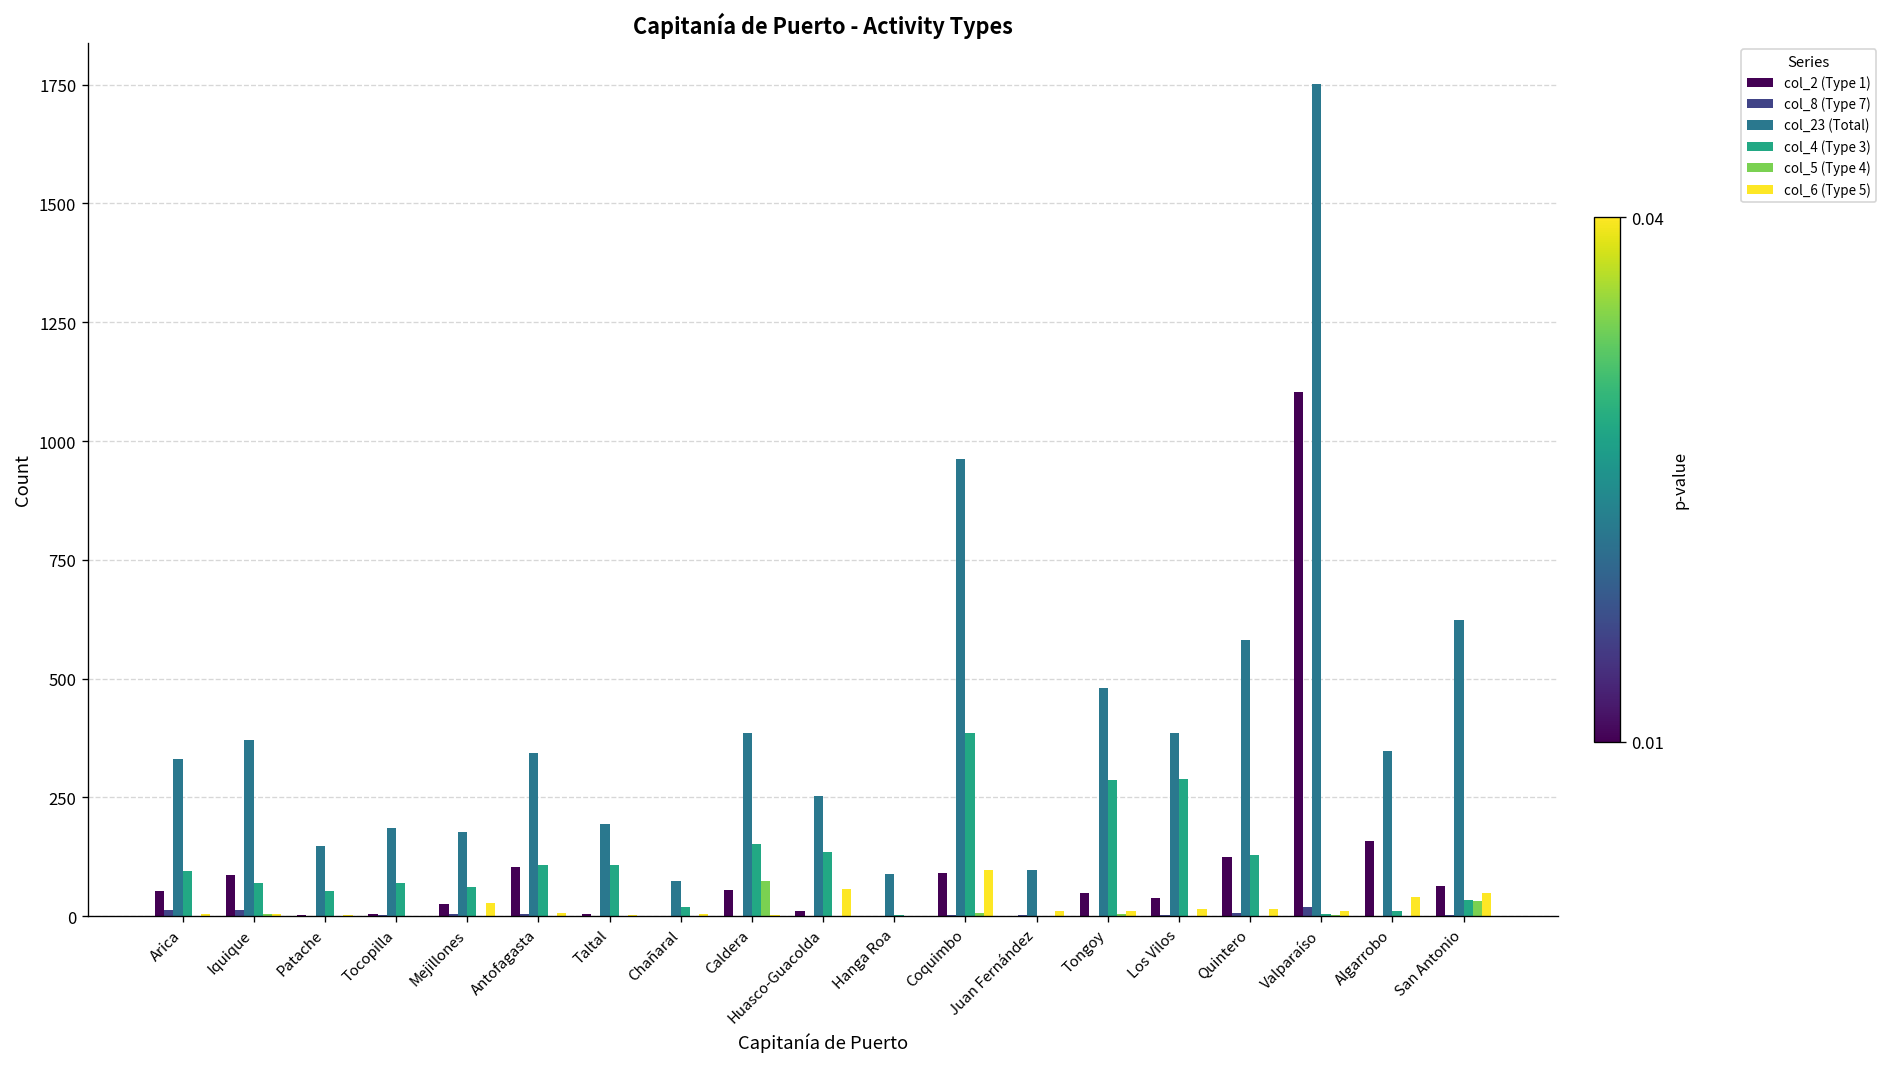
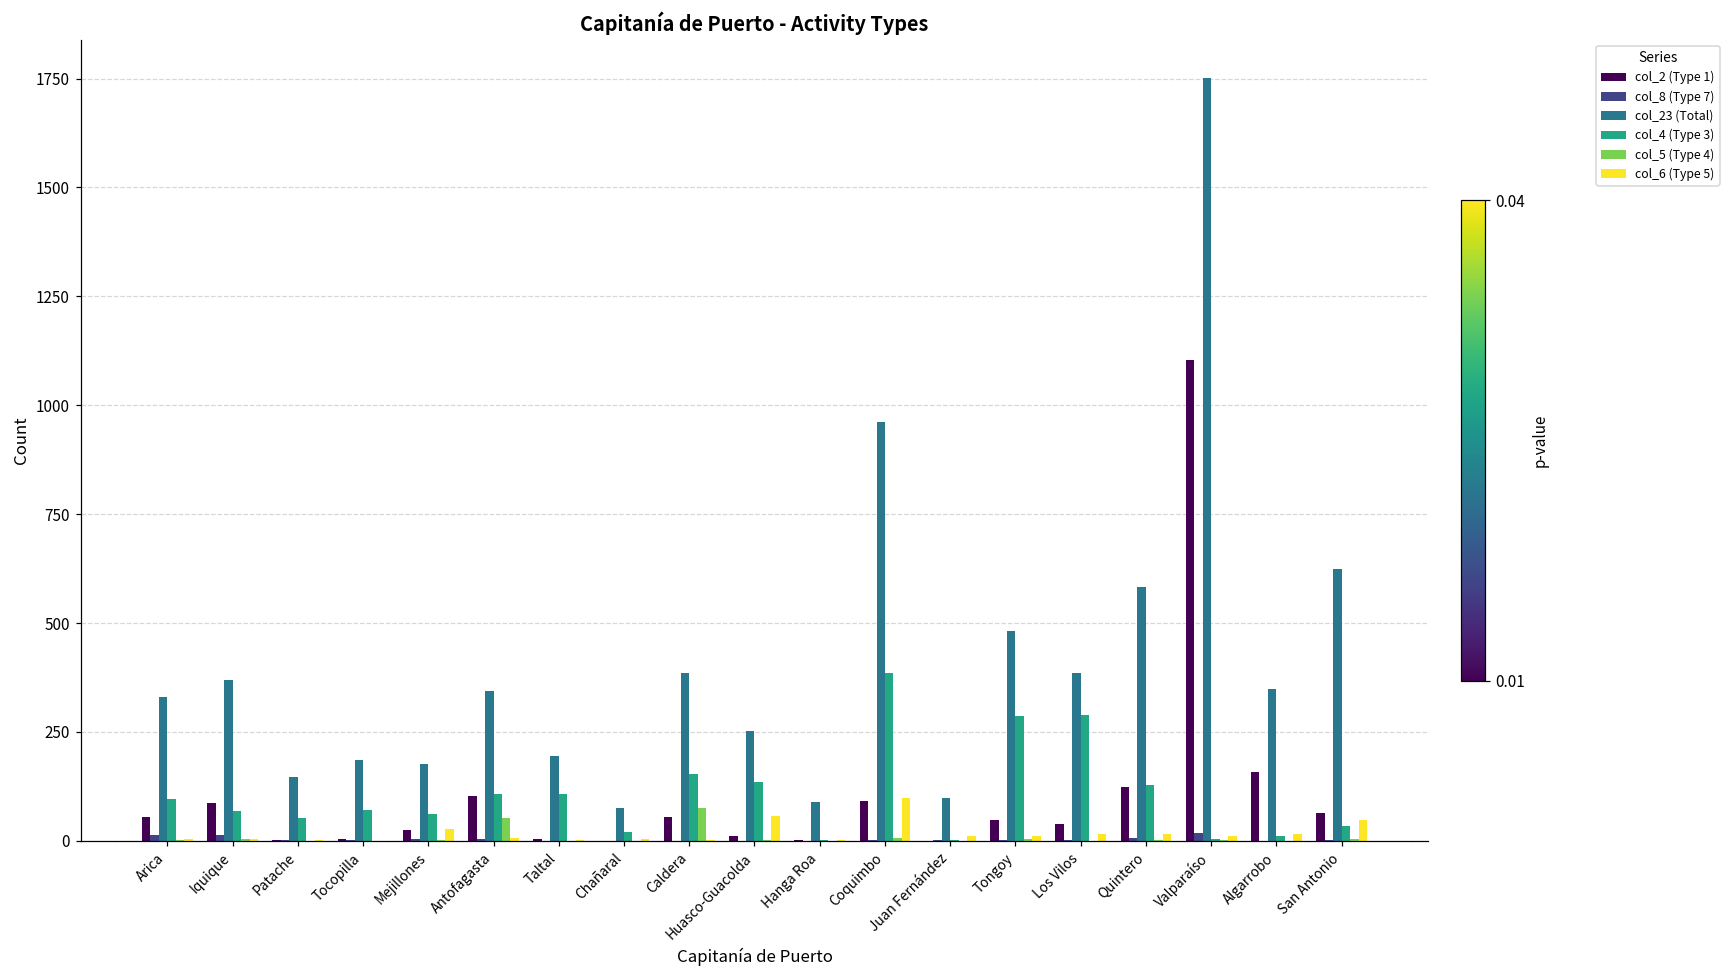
  {
    "col_2 (Type 1)": {
      "Arica": 50,
      "Iquique": 90,
      "Mejillones": 30,
      "Antofagasta": 100,
      "Chañaral": 0,
      "Caldera": 60,
      "Huasco-Guacolda": 10,
      "Coquimbo": 90,
      "Juan Fernández": 0,
      "Tongoy": 50,
      "Los Vilos": 40,
      "Quintero": 120,
      "Valparaíso": 1100,
      "Algarrobo": 160,
      "San Antonio": 60
    },
    "col_5 (Type 4)": {
      "Patache": 0,
      "Tocopilla": 0,
-     "Antofagasta": 0,
+     "Antofagasta": 50,
      "Taltal": 0,
      "Chañaral": 0,
      "Caldera": 80,
      "Hanga Roa": 0,
      "Coquimbo": 10,
      "Juan Fernández": 0,
      "Los Vilos": 0,
      "Algarrobo": 0,
-     "San Antonio": 30
+     "San Antonio": 10
    },
    "col_6 (Type 5)": {
      "Tocopilla": 0,
      "Mejillones": 30,
      "Huasco-Guacolda": 60,
      "Coquimbo": 100,
      "Juan Fernández": 10,
      "Tongoy": 10,
      "Los Vilos": 20,
      "Quintero": 20,
      "Valparaíso": 10,
-     "Algarrobo": 40,
+     "Algarrobo": 20,
      "San Antonio": 50
    }
  }
